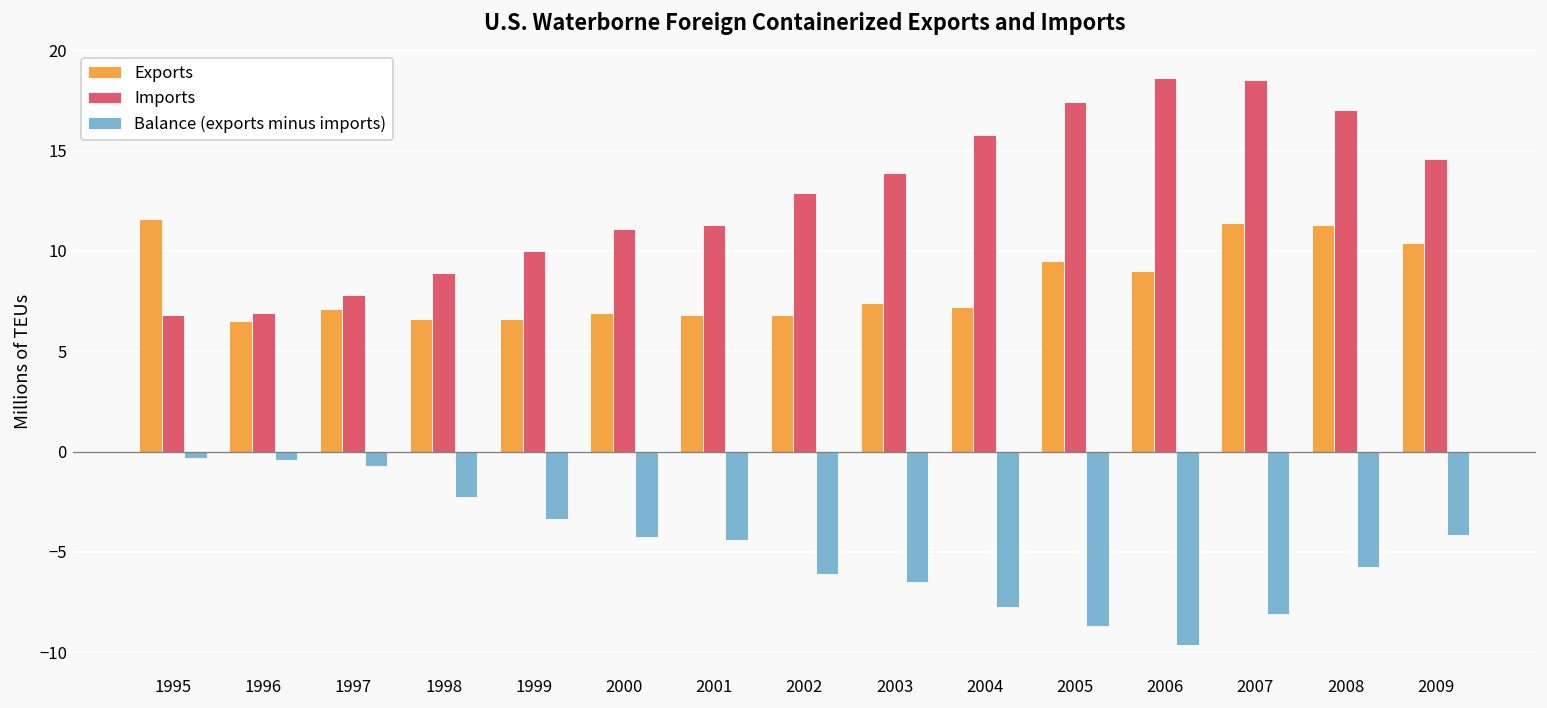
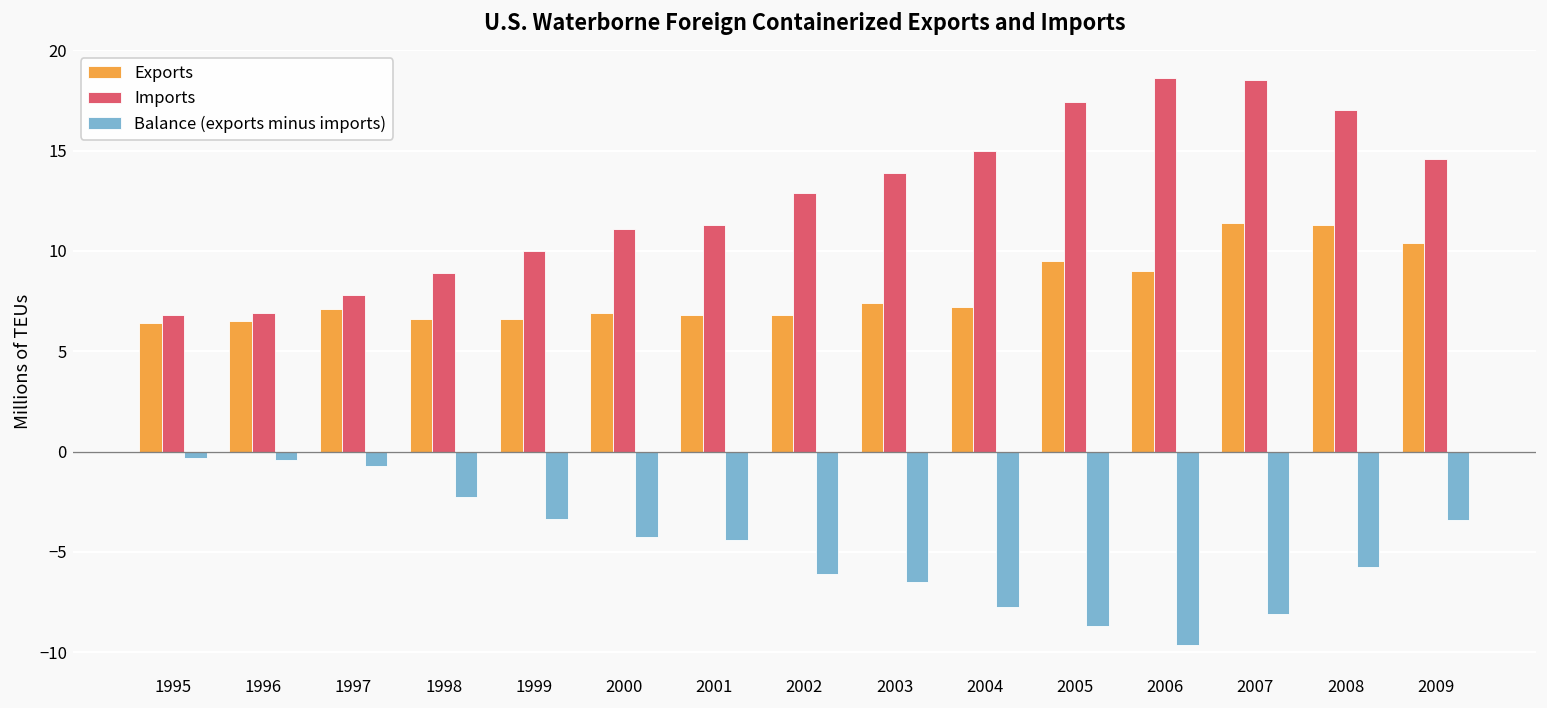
  {
    "Exports": {
-     "1995": 11.6,
+     "1995": 6.4,
      "1996": 6.5,
      "1997": 7.1,
      "1998": 6.6,
      "1999": 6.6,
      "2000": 6.9,
      "2001": 6.8,
      "2002": 6.8,
      "2003": 7.4,
      "2004": 7.2,
      "2005": 9.5,
      "2006": 9.0,
      "2007": 11.4,
      "2008": 11.3,
      "2009": 10.4
    },
    "Imports": {
      "1995": 6.8,
      "1996": 6.9,
      "1997": 7.8,
      "1998": 8.9,
      "1999": 10.0,
      "2000": 11.1,
      "2001": 11.3,
      "2002": 12.9,
      "2003": 13.9,
-     "2004": 15.8,
+     "2004": 15.0,
      "2005": 17.4,
      "2006": 18.6,
      "2007": 18.5,
      "2008": 17.0,
      "2009": 14.6
    },
    "Balance (exports minus imports)": {
      "1995": -0.3,
      "1996": -0.4,
      "1997": -0.7,
      "1998": -2.3,
      "1999": -3.4,
      "2000": -4.2,
      "2001": -4.4,
      "2002": -6.1,
      "2003": -6.5,
      "2004": -7.8,
      "2005": -8.7,
      "2006": -9.6,
      "2007": -8.1,
      "2008": -5.8,
-     "2009": -4.1
+     "2009": -3.4
    }
  }
